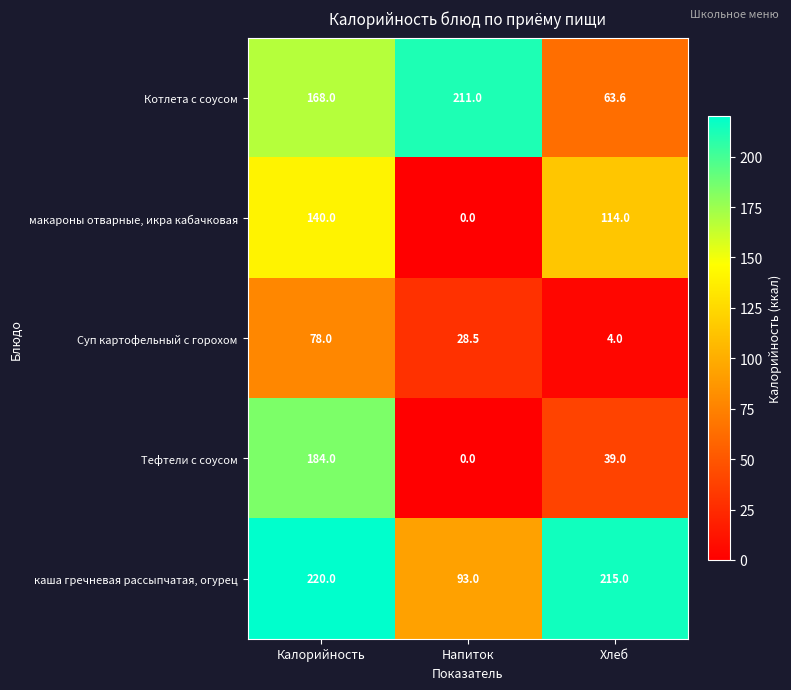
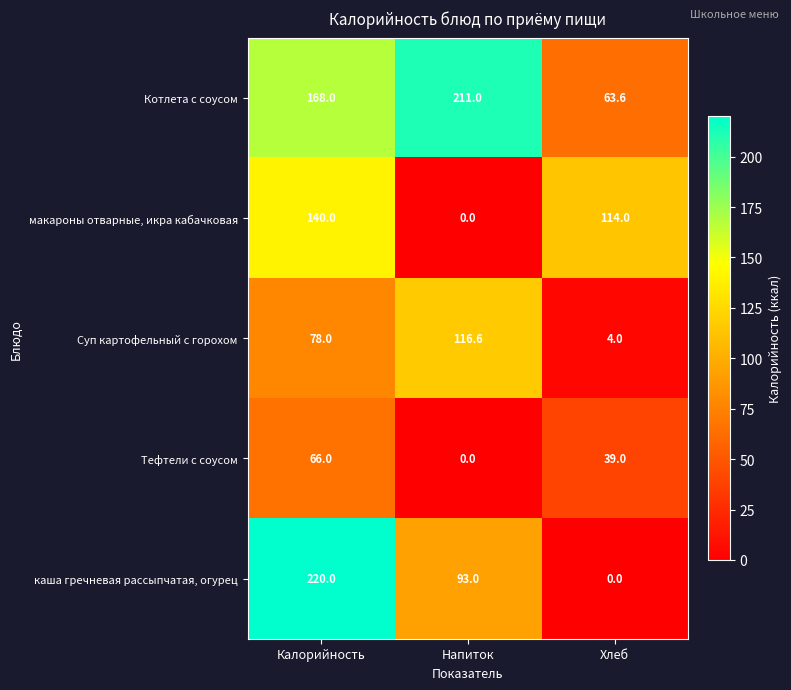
  {
    "Котлета с соусом": {
      "Калорийность": 168.0,
      "Напиток": 211.0,
      "Хлеб": 63.6
    },
    "макароны отварные, икра кабачковая": {
      "Калорийность": 140.0,
      "Напиток": 0.0,
      "Хлеб": 114.0
    },
    "Суп картофельный с горохом": {
      "Калорийность": 78.0,
-     "Напиток": 28.5,
+     "Напиток": 116.6,
      "Хлеб": 4.0
    },
    "Тефтели с соусом": {
-     "Калорийность": 184.0,
+     "Калорийность": 66.0,
      "Напиток": 0.0,
      "Хлеб": 39.0
    },
    "каша гречневая рассыпчатая, огурец": {
      "Калорийность": 220.0,
      "Напиток": 93.0,
-     "Хлеб": 215.0
+     "Хлеб": 0.0
    }
  }
